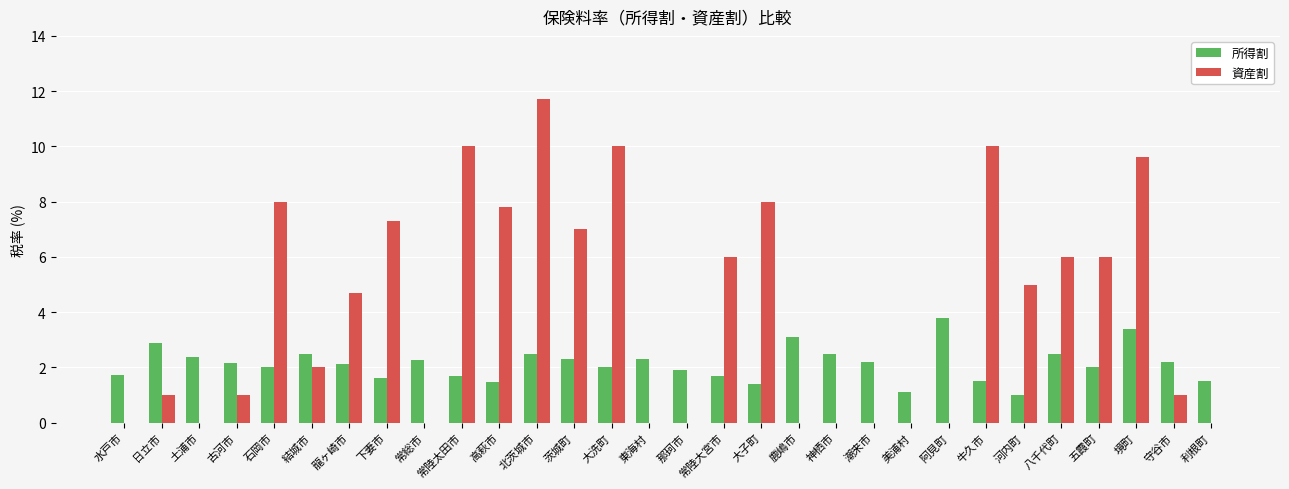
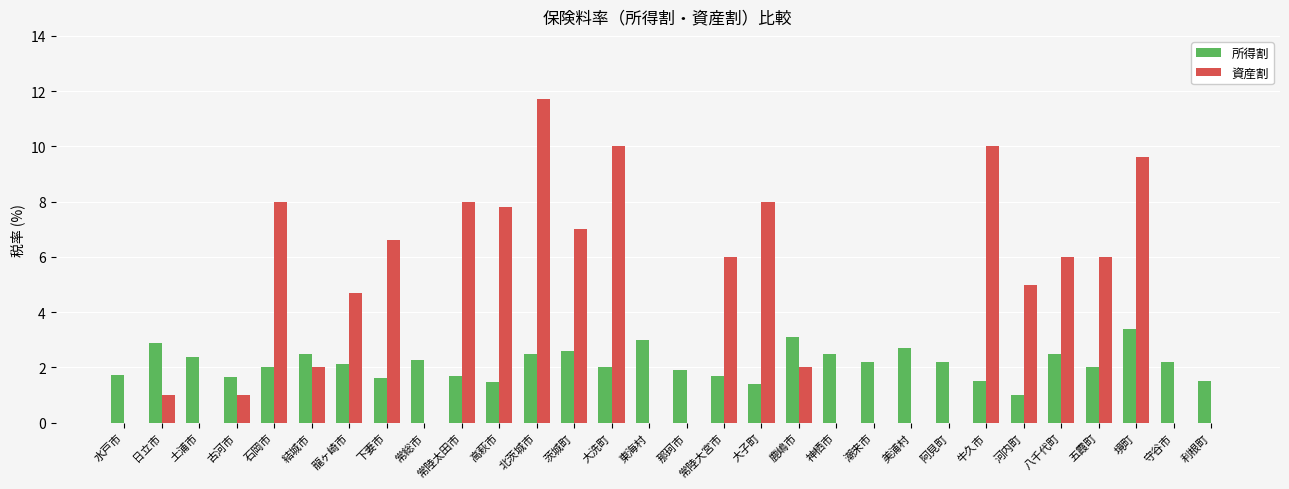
  {
    "所得割": {
      "水戸市": 1.7,
      "日立市": 2.9,
      "土浦市": 2.4,
-     "古河市": 2.2,
+     "古河市": 1.7,
      "石岡市": 2.0,
      "結城市": 2.5,
      "龍ヶ崎市": 2.1,
      "下妻市": 1.6,
      "常総市": 2.3,
      "常陸太田市": 1.7,
      "高萩市": 1.5,
      "北茨城市": 2.5,
-     "茨城町": 2.3,
+     "茨城町": 2.6,
      "大洗町": 2.0,
-     "東海村": 2.3,
+     "東海村": 3.0,
      "那珂市": 1.9,
      "常陸大宮市": 1.7,
      "大子町": 1.4,
      "鹿嶋市": 3.1,
      "神栖市": 2.5,
      "潮来市": 2.2,
-     "美浦村": 1.1,
-     "阿見町": 3.8,
+     "美浦村": 2.7,
+     "阿見町": 2.2,
      "牛久市": 1.5,
      "河内町": 1.0,
      "八千代町": 2.5,
      "五霞町": 2.0,
      "境町": 3.4,
      "守谷市": 2.2,
      "利根町": 1.5
    },
    "資産割": {
      "水戸市": 0.0,
      "日立市": 1.0,
      "土浦市": 0.0,
      "古河市": 1.0,
      "石岡市": 8.0,
      "結城市": 2.0,
      "龍ヶ崎市": 4.7,
-     "下妻市": 7.3,
+     "下妻市": 6.6,
      "常総市": 0.0,
-     "常陸太田市": 10,
+     "常陸太田市": 8,
      "高萩市": 7.8,
      "北茨城市": 11.7,
      "茨城町": 7.0,
      "大洗町": 10.0,
      "東海村": 0.0,
      "那珂市": 0.0,
      "常陸大宮市": 6.0,
      "大子町": 8.0,
-     "鹿嶋市": 0,
+     "鹿嶋市": 2,
      "神栖市": 0.0,
      "潮来市": 0.0,
      "美浦村": 0.0,
      "阿見町": 0.0,
      "牛久市": 10.0,
      "河内町": 5.0,
      "八千代町": 6.0,
      "五霞町": 6.0,
      "境町": 9.6,
-     "守谷市": 1,
+     "守谷市": 0,
      "利根町": 0.0
    }
  }
